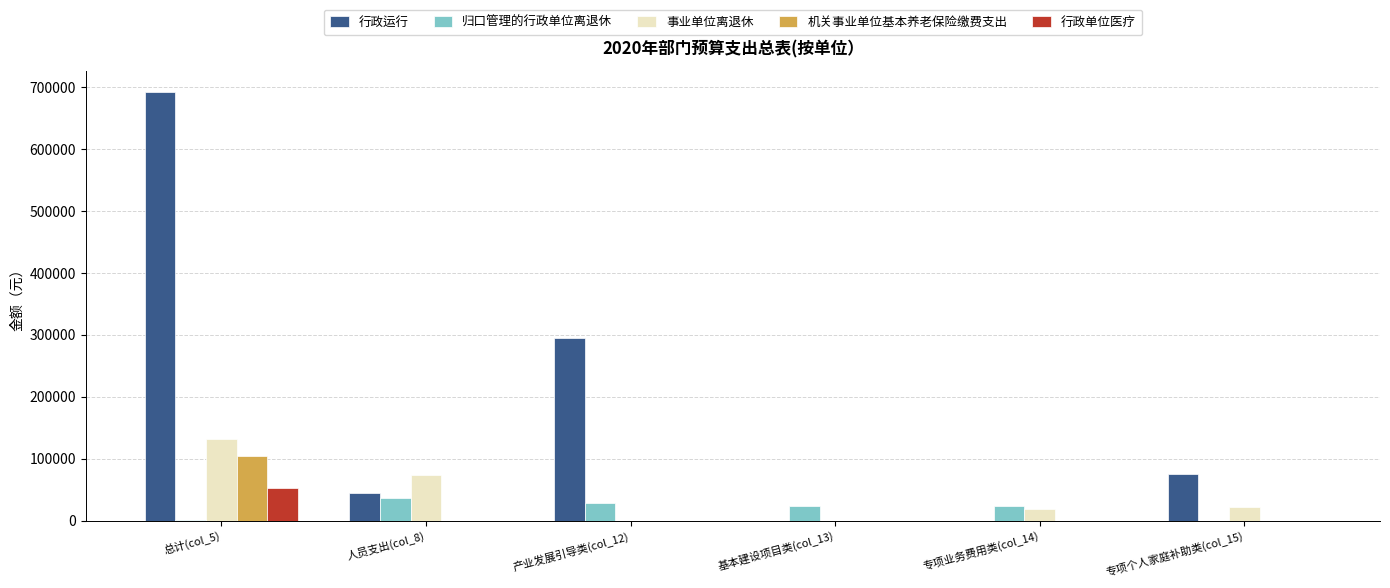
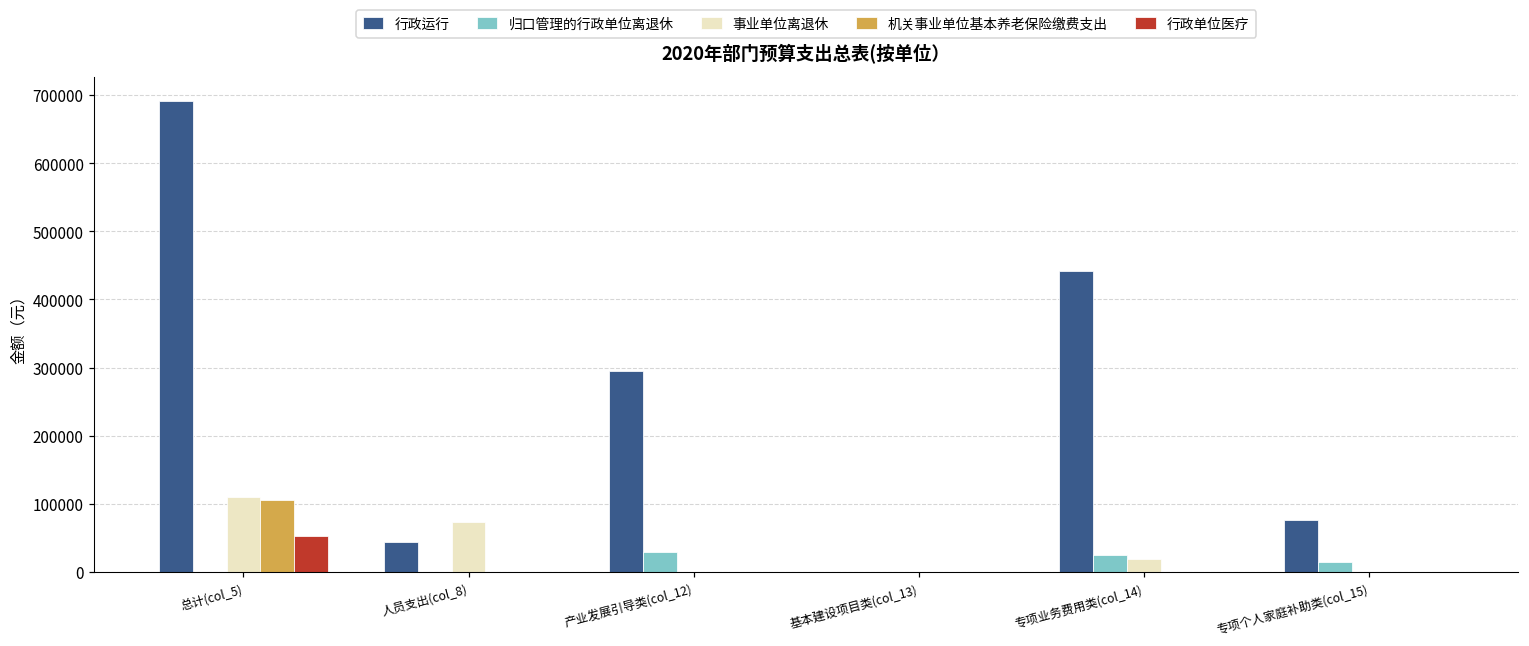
  {
    "行政运行": {
      "总计(col_5)": 690000,
      "人员支出(col_8)": 40000,
      "产业发展引导类(col_12)": 290000,
      "基本建设项目类(col_13)": 0,
-     "专项业务费用类(col_14)": 0,
+     "专项业务费用类(col_14)": 440000,
      "专项个人家庭补助类(col_15)": 80000
    },
    "归口管理的行政单位离退休": {
-     "人员支出(col_8)": 40000,
+     "人员支出(col_8)": 0,
      "产业发展引导类(col_12)": 30000,
-     "基本建设项目类(col_13)": 20000,
+     "基本建设项目类(col_13)": 0,
      "专项业务费用类(col_14)": 20000,
-     "专项个人家庭补助类(col_15)": 0
+     "专项个人家庭补助类(col_15)": 10000
    },
    "事业单位离退休": {
-     "总计(col_5)": 130000,
+     "总计(col_5)": 110000,
      "人员支出(col_8)": 70000,
      "产业发展引导类(col_12)": 0,
      "基本建设项目类(col_13)": 0,
      "专项业务费用类(col_14)": 20000,
-     "专项个人家庭补助类(col_15)": 20000
+     "专项个人家庭补助类(col_15)": 0
    },
    "机关事业单位基本养老保险缴费支出": {
      "总计(col_5)": 100000,
      "人员支出(col_8)": 0,
      "产业发展引导类(col_12)": 0,
      "基本建设项目类(col_13)": 0,
      "专项业务费用类(col_14)": 0,
      "专项个人家庭补助类(col_15)": 0
    },
    "行政单位医疗": {
      "总计(col_5)": 50000,
      "人员支出(col_8)": 0,
      "产业发展引导类(col_12)": 0,
      "基本建设项目类(col_13)": 0,
      "专项业务费用类(col_14)": 0,
      "专项个人家庭补助类(col_15)": 0
    }
  }
